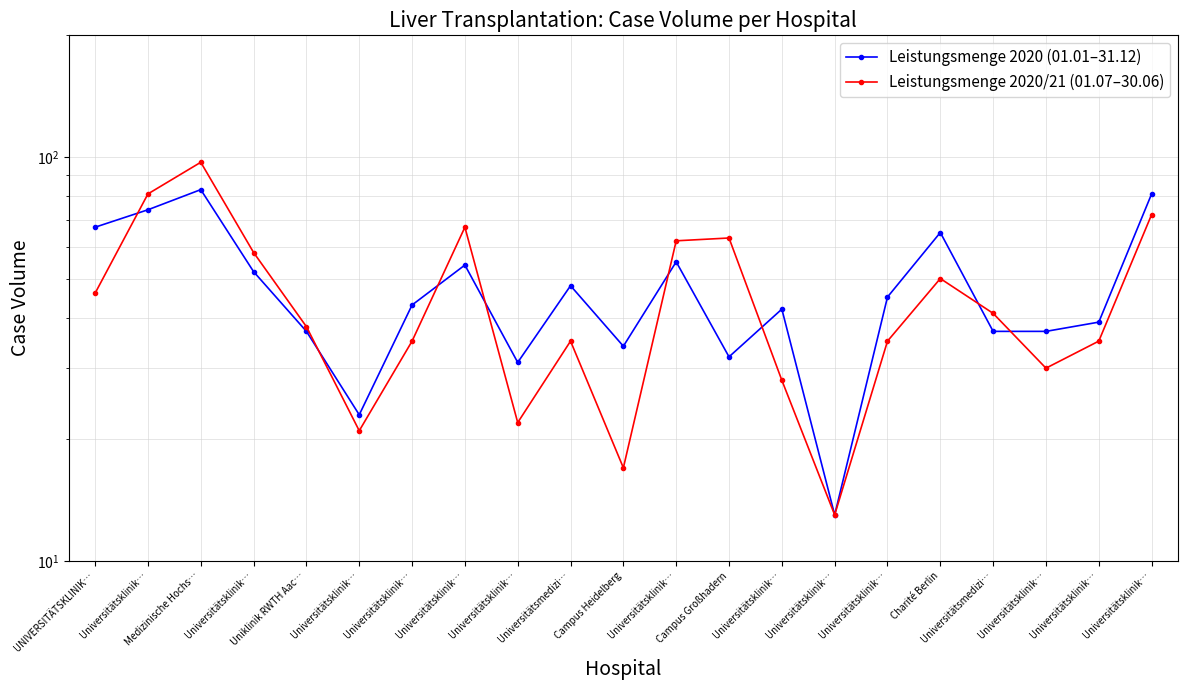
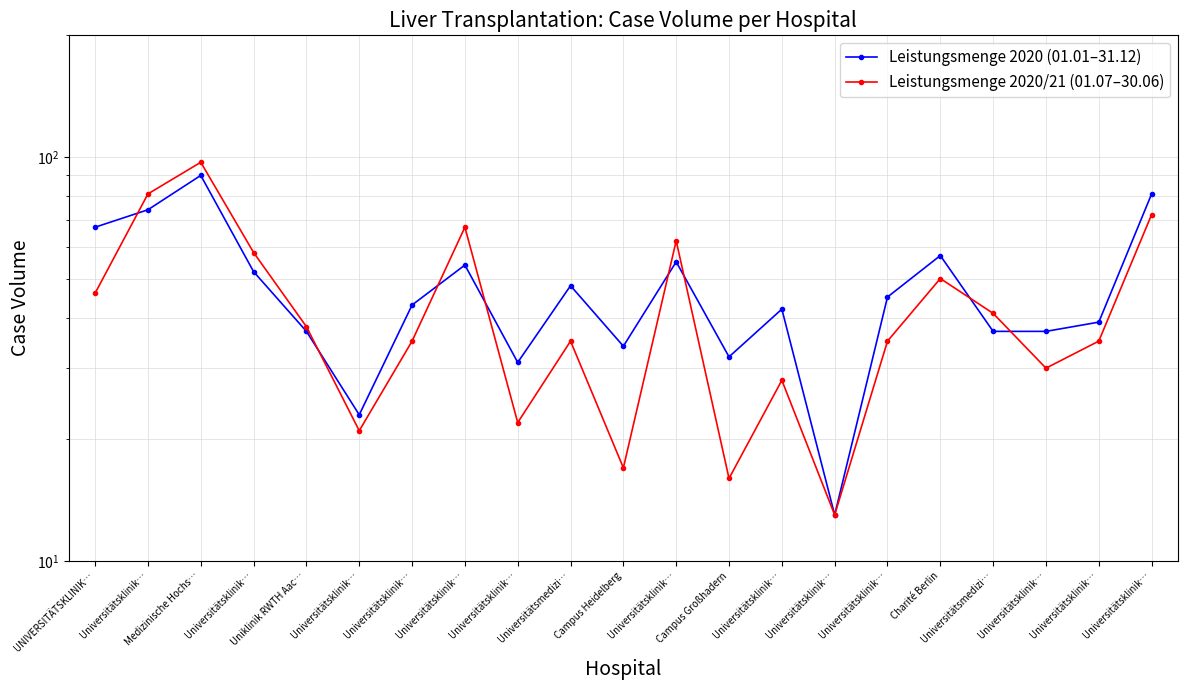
  {
    "Leistungsmenge 2020 (01.01–31.12)": {
      "UNIVERSITÄTSKLINIK…": 67,
-     "Medizinische Hochs…": 83,
+     "Medizinische Hochs…": 90,
      "Uniklinik RWTH Aac…": 37,
      "Campus Heidelberg": 34,
      "Campus Großhadern": 32,
-     "Charité Berlin": 65
+     "Charité Berlin": 57
    },
    "Leistungsmenge 2020/21 (01.07–30.06)": {
      "UNIVERSITÄTSKLINIK…": 46,
      "Medizinische Hochs…": 97,
      "Uniklinik RWTH Aac…": 38,
      "Campus Heidelberg": 17,
-     "Campus Großhadern": 63,
+     "Campus Großhadern": 16,
      "Charité Berlin": 50
    }
  }
